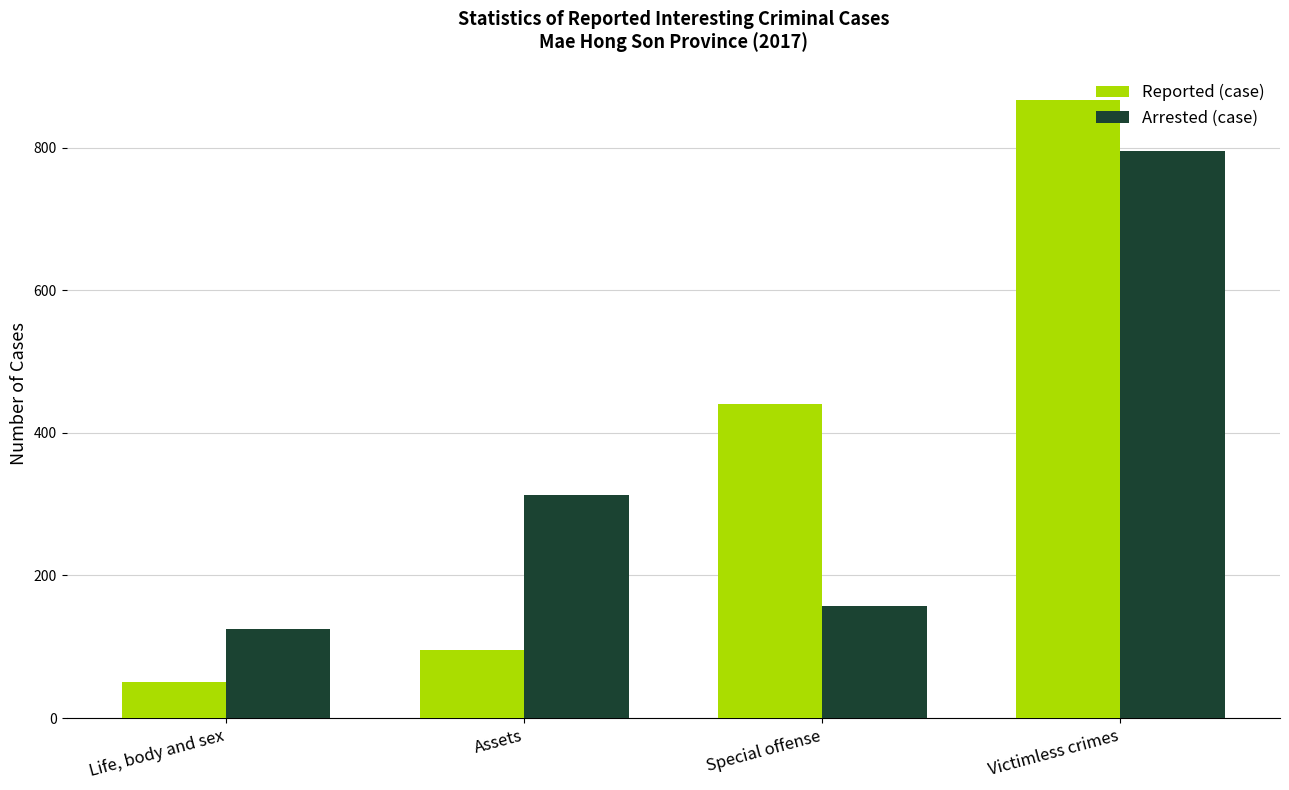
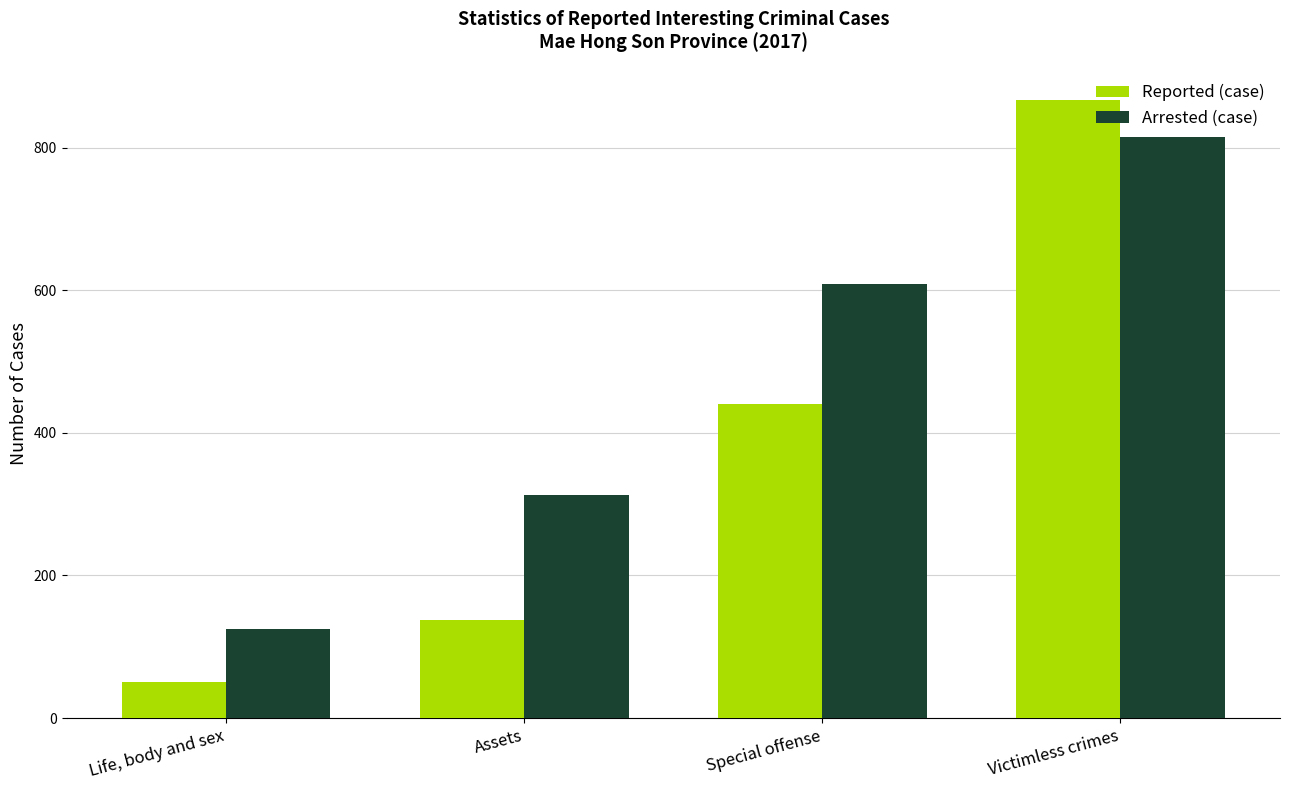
  {
    "Reported (case)": {
      "Life, body and sex": 50,
-     "Assets": 100,
+     "Assets": 140,
      "Special offense": 440,
      "Victimless crimes": 870
    },
    "Arrested (case)": {
      "Life, body and sex": 130,
      "Assets": 310,
-     "Special offense": 160,
-     "Victimless crimes": 800
+     "Special offense": 610,
+     "Victimless crimes": 820
    }
  }
